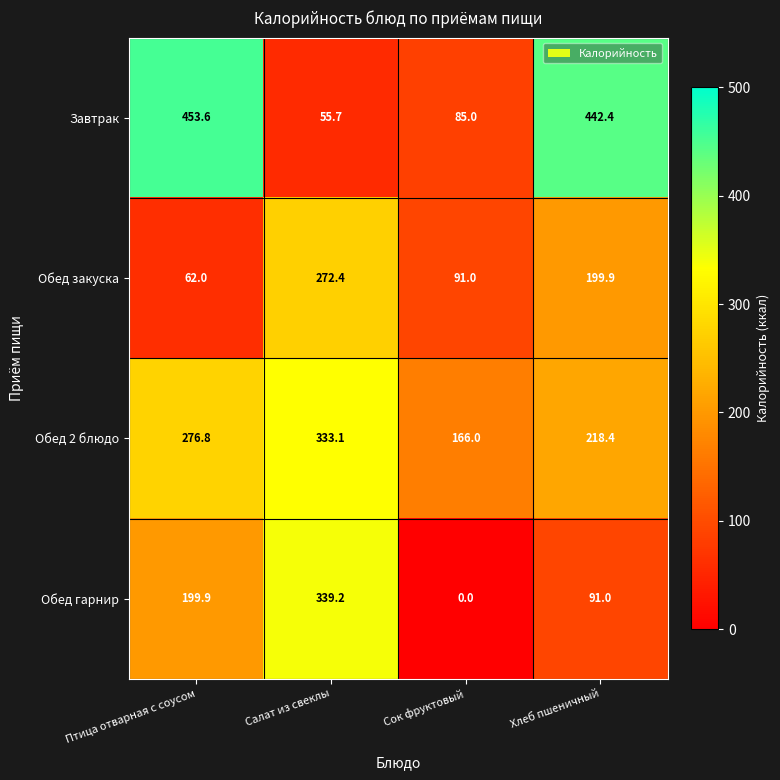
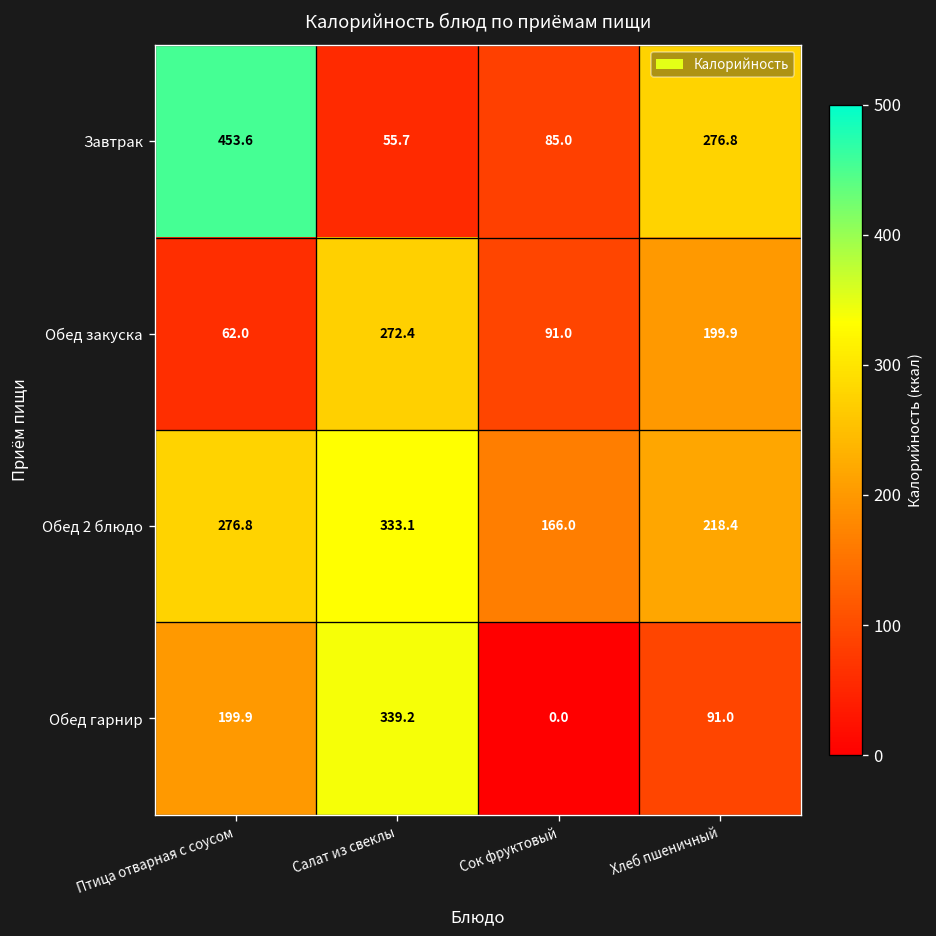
  {
    "Завтрак": {
      "Птица отварная с соусом": 453.6,
      "Салат из свеклы": 55.7,
      "Сок фруктовый": 85.0,
-     "Хлеб пшеничный": 442.4
+     "Хлеб пшеничный": 276.8
    },
    "Обед закуска": {
      "Птица отварная с соусом": 62.0,
      "Салат из свеклы": 272.4,
      "Сок фруктовый": 91.0,
      "Хлеб пшеничный": 199.9
    },
    "Обед 2 блюдо": {
      "Птица отварная с соусом": 276.8,
      "Салат из свеклы": 333.1,
      "Сок фруктовый": 166.0,
      "Хлеб пшеничный": 218.4
    },
    "Обед гарнир": {
      "Птица отварная с соусом": 199.9,
      "Салат из свеклы": 339.2,
      "Сок фруктовый": 0.0,
      "Хлеб пшеничный": 91.0
    }
  }
